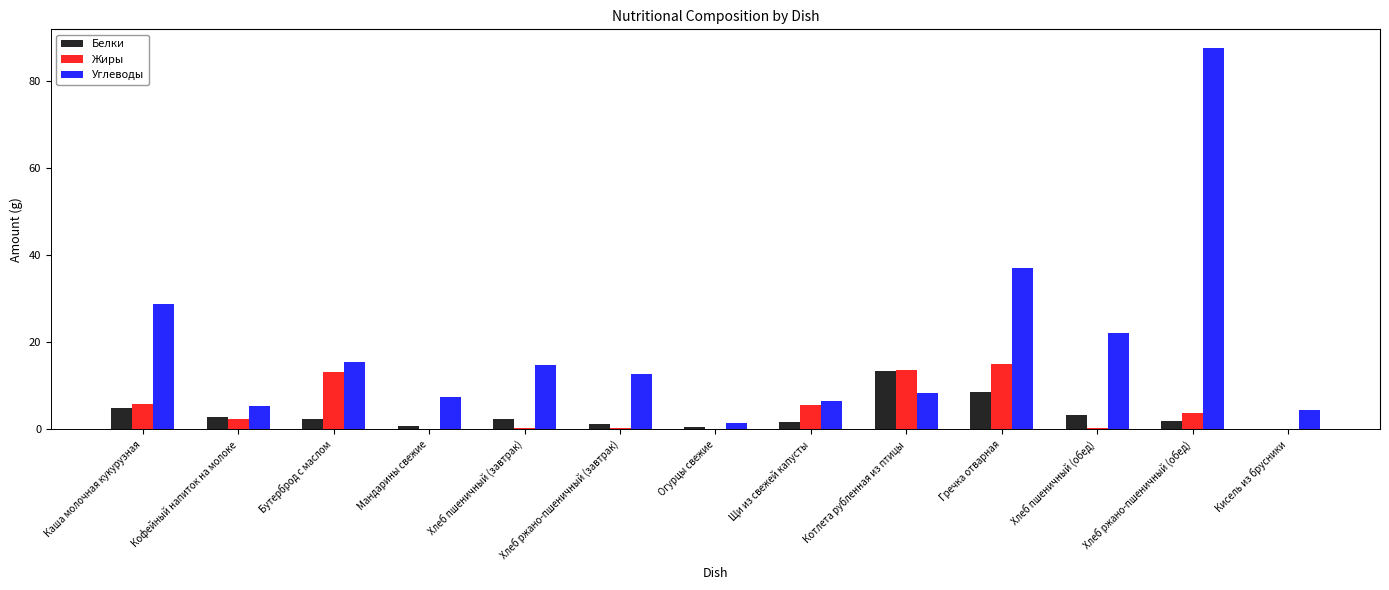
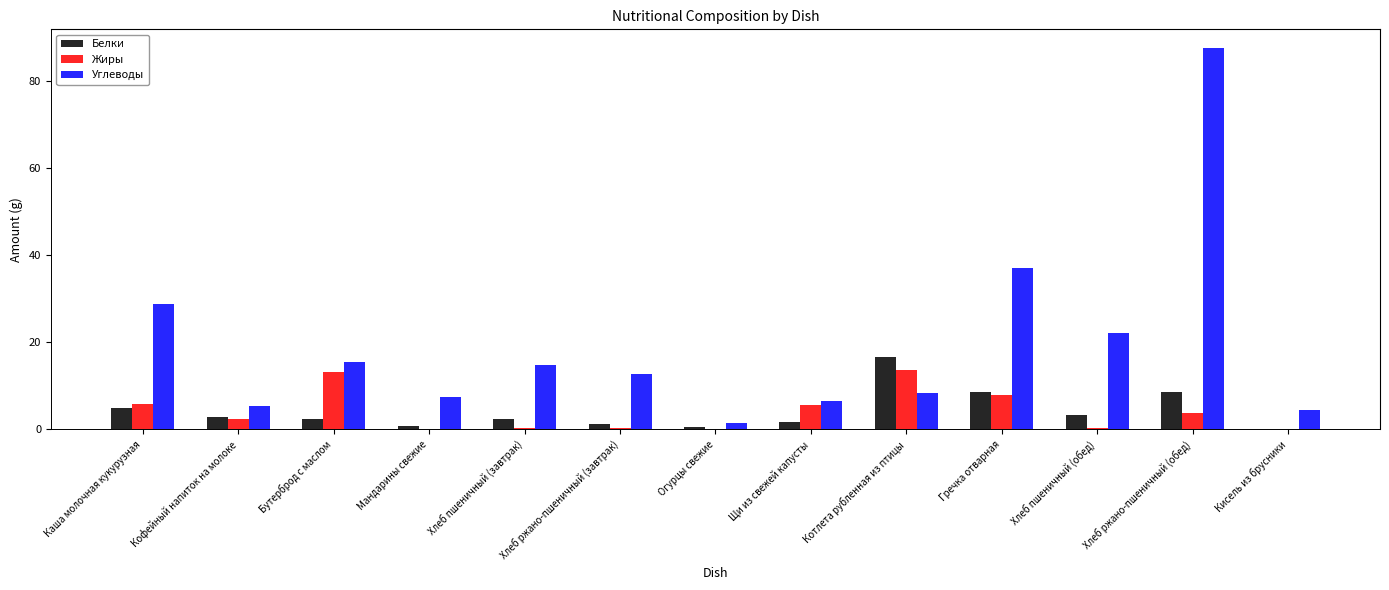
  {
    "Белки": {
      "Каша молочная кукурузная": 5,
      "Кофейный напиток на молоке": 3,
      "Бутерброд с маслом": 2,
      "Мандарины свежие": 1,
      "Хлеб пшеничный (завтрак)": 2,
      "Хлеб ржано-пшеничный (завтрак)": 1,
      "Щи из свежей капусты": 2,
-     "Котлета рубленная из птицы": 14,
+     "Котлета рубленная из птицы": 17,
      "Гречка отварная": 9,
      "Хлеб пшеничный (обед)": 3,
-     "Хлеб ржано-пшеничный (обед)": 2
+     "Хлеб ржано-пшеничный (обед)": 9
    },
    "Жиры": {
      "Каша молочная кукурузная": 6,
      "Кофейный напиток на молоке": 2,
      "Бутерброд с маслом": 13,
      "Щи из свежей капусты": 6,
      "Котлета рубленная из птицы": 14,
-     "Гречка отварная": 15,
+     "Гречка отварная": 8,
      "Хлеб ржано-пшеничный (обед)": 4,
      "Кисель из брусники": 0
    },
    "Углеводы": {
      "Каша молочная кукурузная": 29,
      "Кофейный напиток на молоке": 5,
      "Бутерброд с маслом": 16,
      "Мандарины свежие": 8,
      "Хлеб пшеничный (завтрак)": 15,
      "Хлеб ржано-пшеничный (завтрак)": 13,
      "Огурцы свежие": 2,
      "Щи из свежей капусты": 7,
      "Котлета рубленная из птицы": 8,
      "Гречка отварная": 37,
      "Хлеб пшеничный (обед)": 22,
      "Хлеб ржано-пшеничный (обед)": 87,
      "Кисель из брусники": 5
    }
  }
